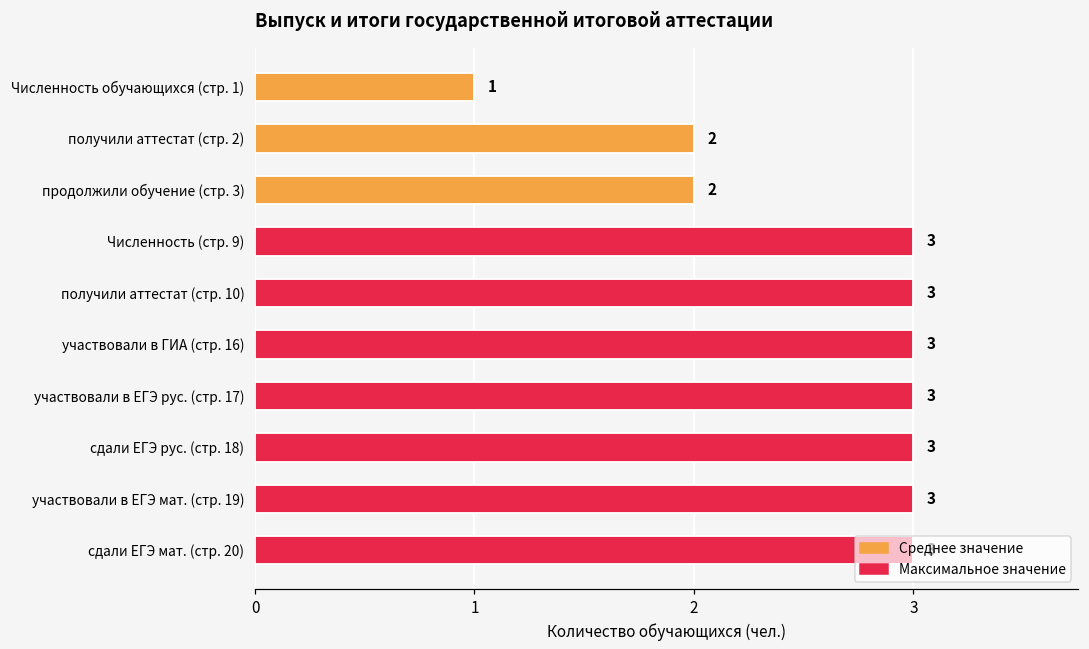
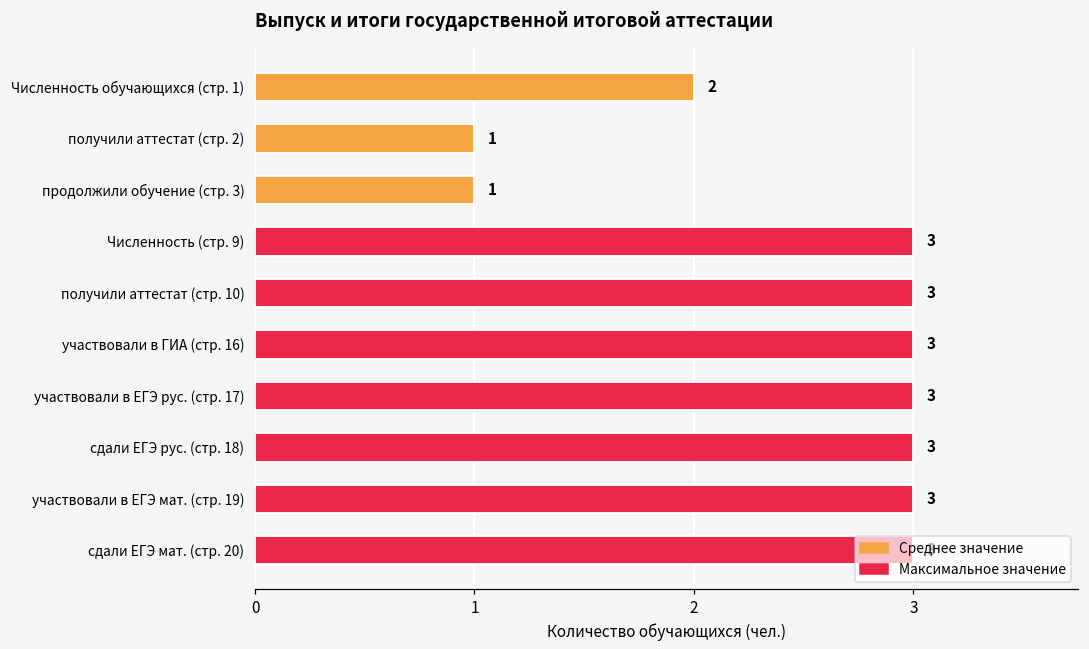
  {
-   "Численность обучающихся (стр. 1)": 1,
-   "получили аттестат (стр. 2)": 2,
-   "продолжили обучение (стр. 3)": 2,
+   "Численность обучающихся (стр. 1)": 2,
+   "получили аттестат (стр. 2)": 1,
+   "продолжили обучение (стр. 3)": 1,
    "Численность (стр. 9)": 3,
    "получили аттестат (стр. 10)": 3,
    "участвовали в ГИА (стр. 16)": 3,
    "участвовали в ЕГЭ рус. (стр. 17)": 3,
    "сдали ЕГЭ рус. (стр. 18)": 3,
    "участвовали в ЕГЭ мат. (стр. 19)": 3
  }
